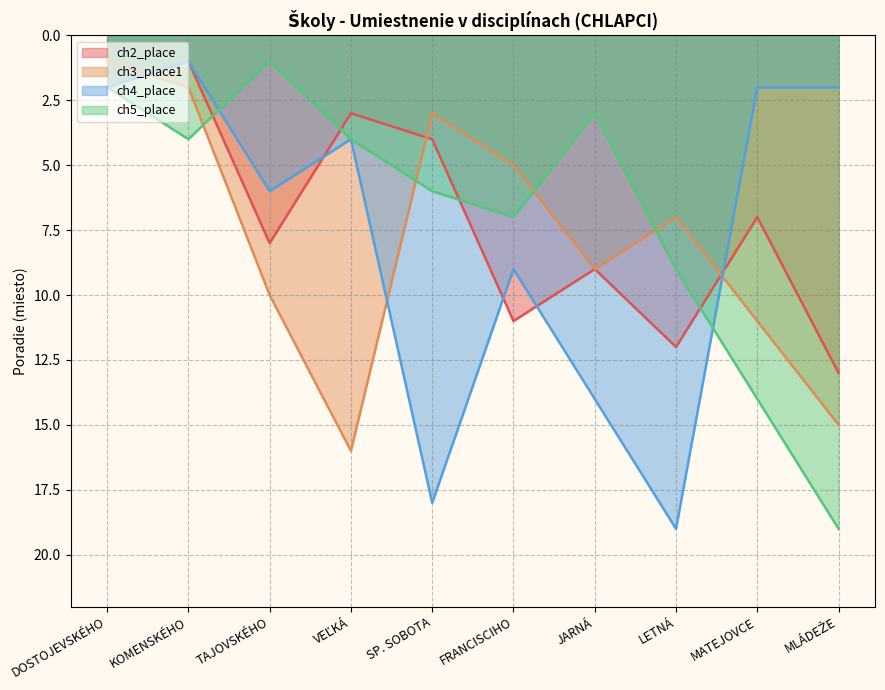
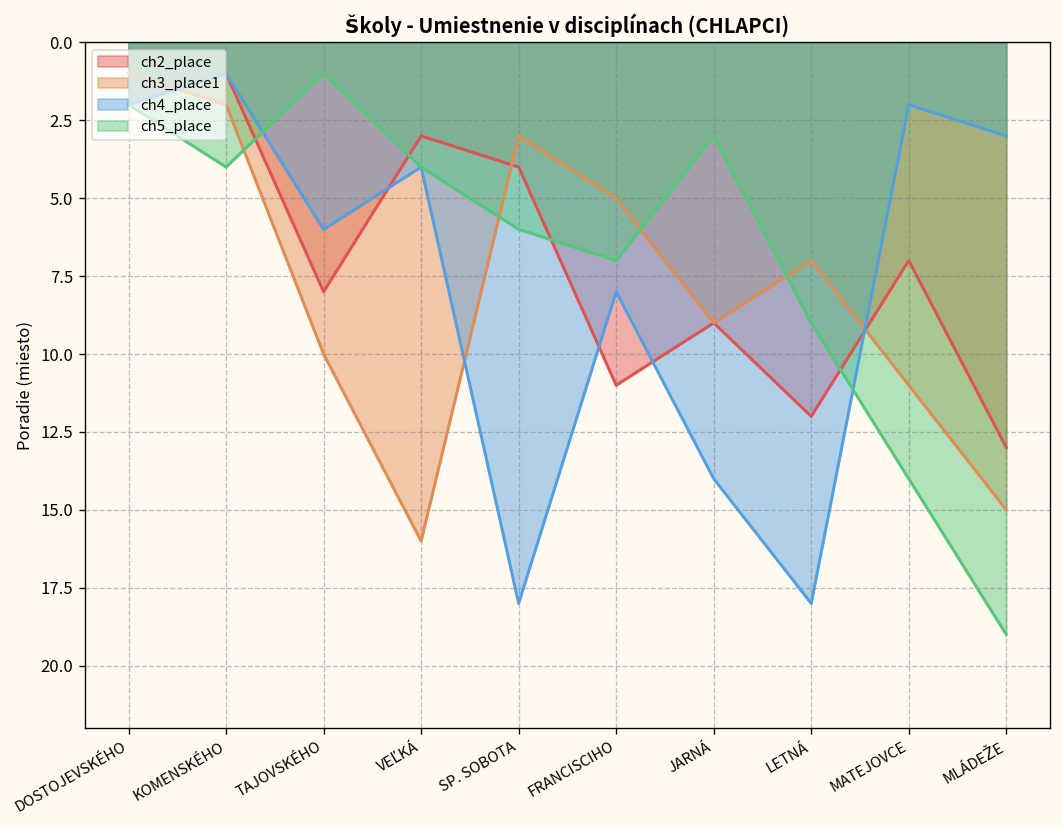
  {
    "ch4_place": {
      "TAJOVSKÉHO": 6,
      "SP. SOBOTA": 18,
-     "FRANCISCIHO": 9,
+     "FRANCISCIHO": 8,
      "JARNÁ": 14,
-     "LETNÁ": 19,
+     "LETNÁ": 18,
      "MATEJOVCE": 2,
-     "MLÁDEŽE": 2
+     "MLÁDEŽE": 3
    },
    "ch5_place": {
      "KOMENSKÉHO": 4,
      "TAJOVSKÉHO": 1,
      "SP. SOBOTA": 6,
      "FRANCISCIHO": 7,
      "JARNÁ": 3,
      "LETNÁ": 9,
      "MATEJOVCE": 14,
      "MLÁDEŽE": 19
    }
  }
